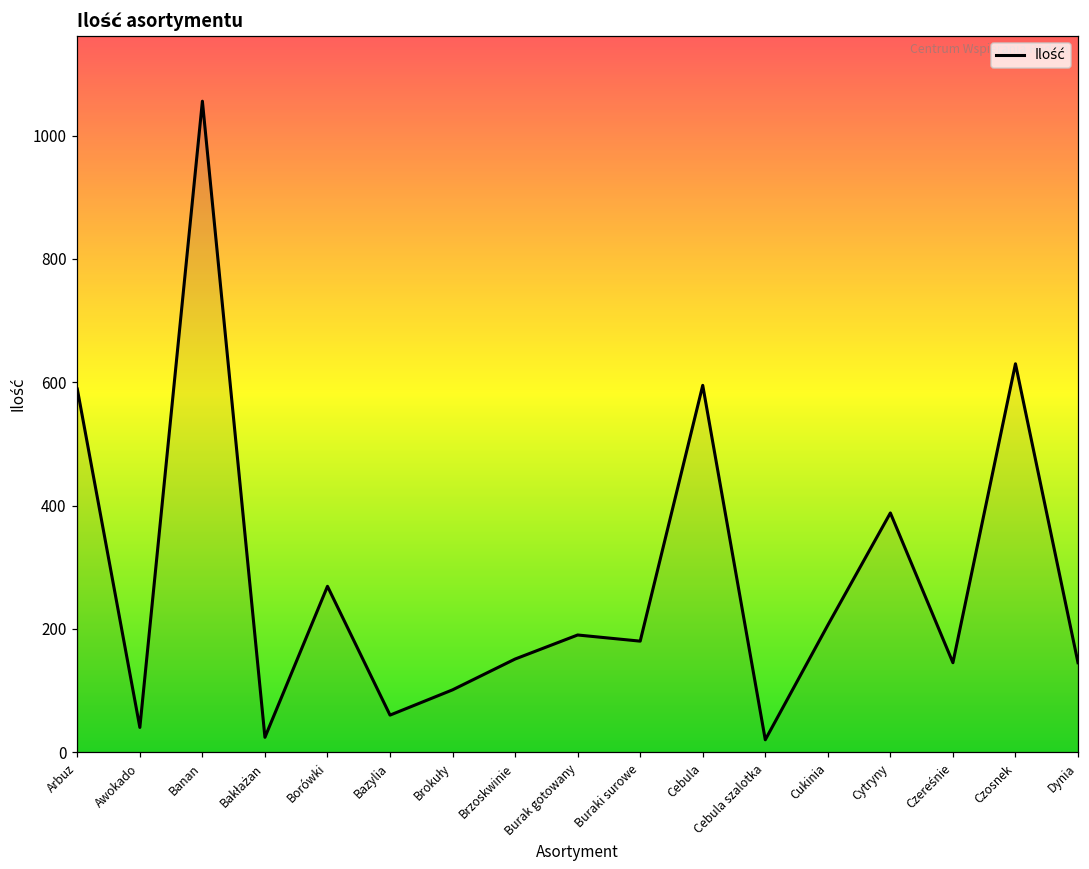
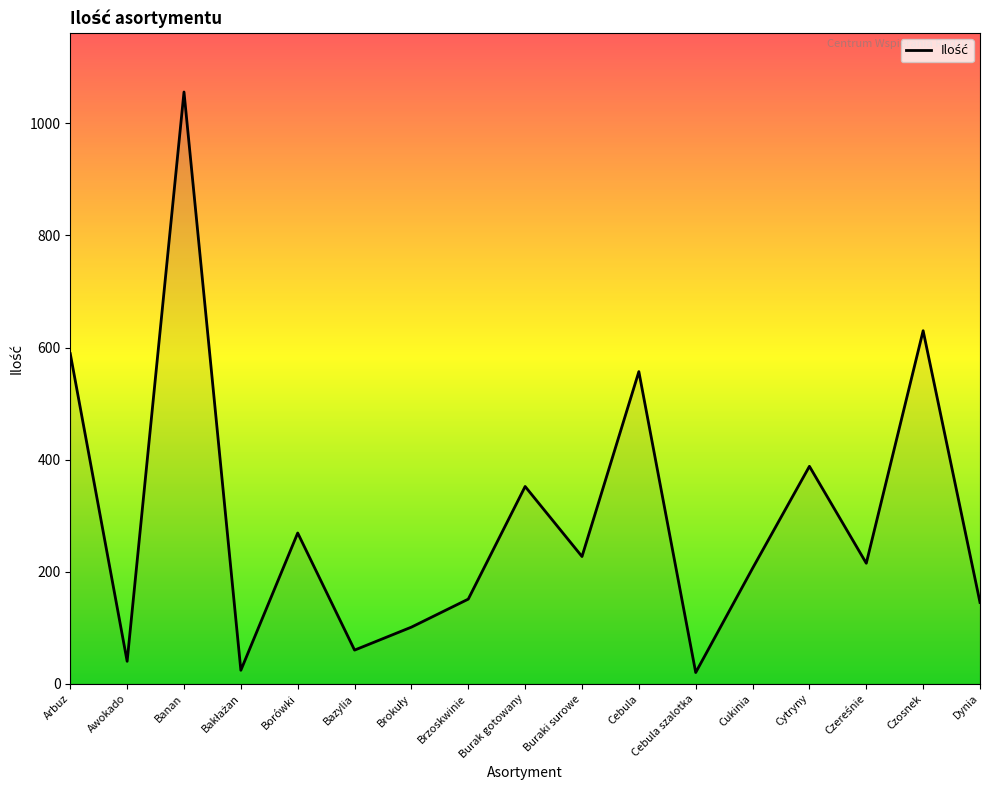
  {
    "Arbuz": 590,
    "Awokado": 40,
    "Banan": 1060,
    "Bakłażan": 20,
    "Borówki": 270,
    "Bazylia": 60,
    "Brokuły": 100,
    "Brzoskwinie": 150,
-   "Burak gotowany": 190,
-   "Buraki surowe": 180,
-   "Cebula": 600,
+   "Burak gotowany": 350,
+   "Buraki surowe": 230,
+   "Cebula": 560,
    "Cebula szalotka": 20,
    "Cukinia": 210,
    "Cytryny": 390,
-   "Czereśnie": 150,
+   "Czereśnie": 220,
    "Czosnek": 630,
    "Dynia": 150
  }
